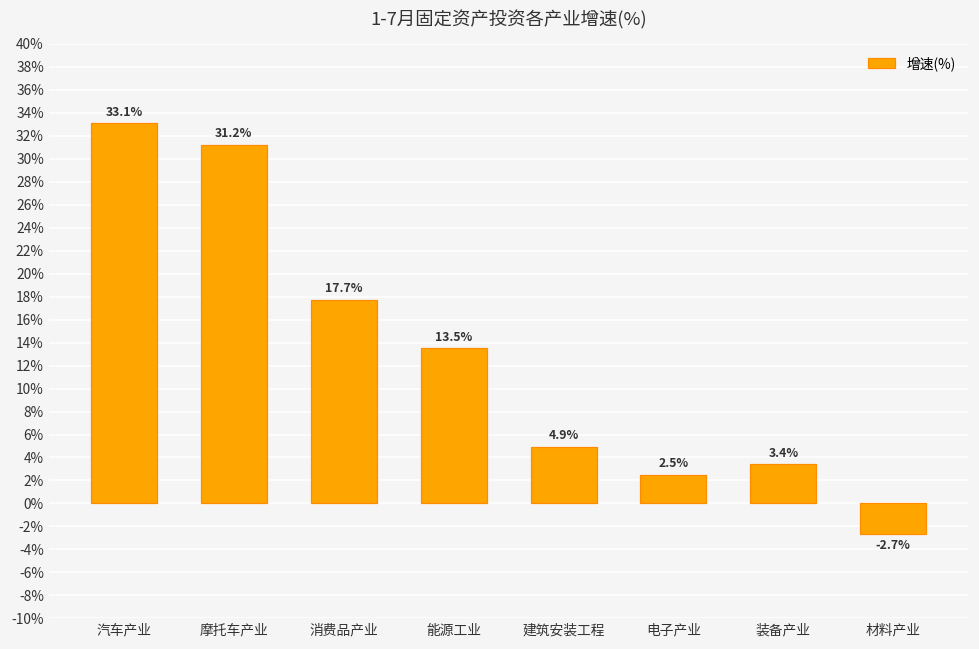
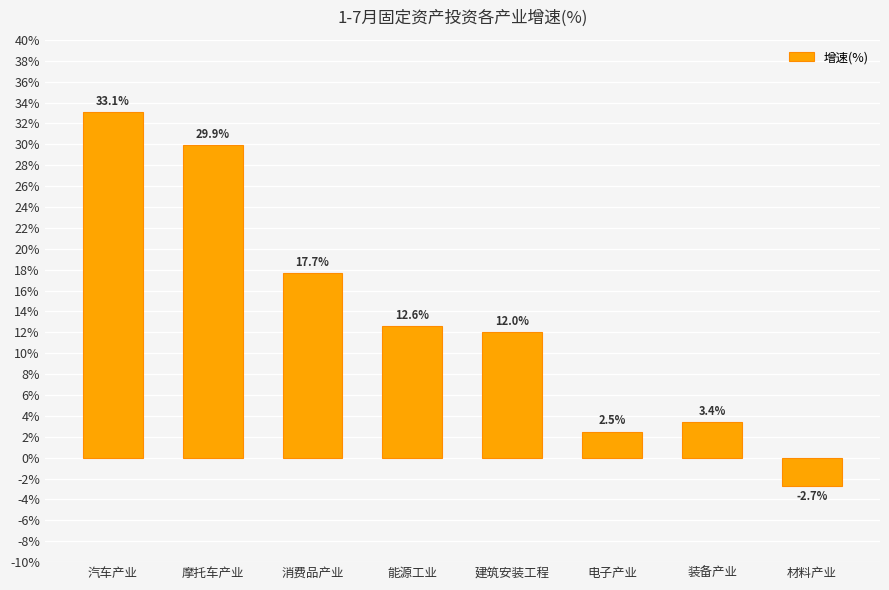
  {
    "汽车产业": "33.1%",
-   "摩托车产业": "31.2%",
+   "摩托车产业": "29.9%",
    "消费品产业": "17.7%",
-   "能源工业": "13.5%",
-   "建筑安装工程": "4.9%",
+   "能源工业": "12.6%",
+   "建筑安装工程": "12.0%",
    "电子产业": "2.5%",
    "装备产业": "3.4%",
    "材料产业": "-2.7%"
  }
